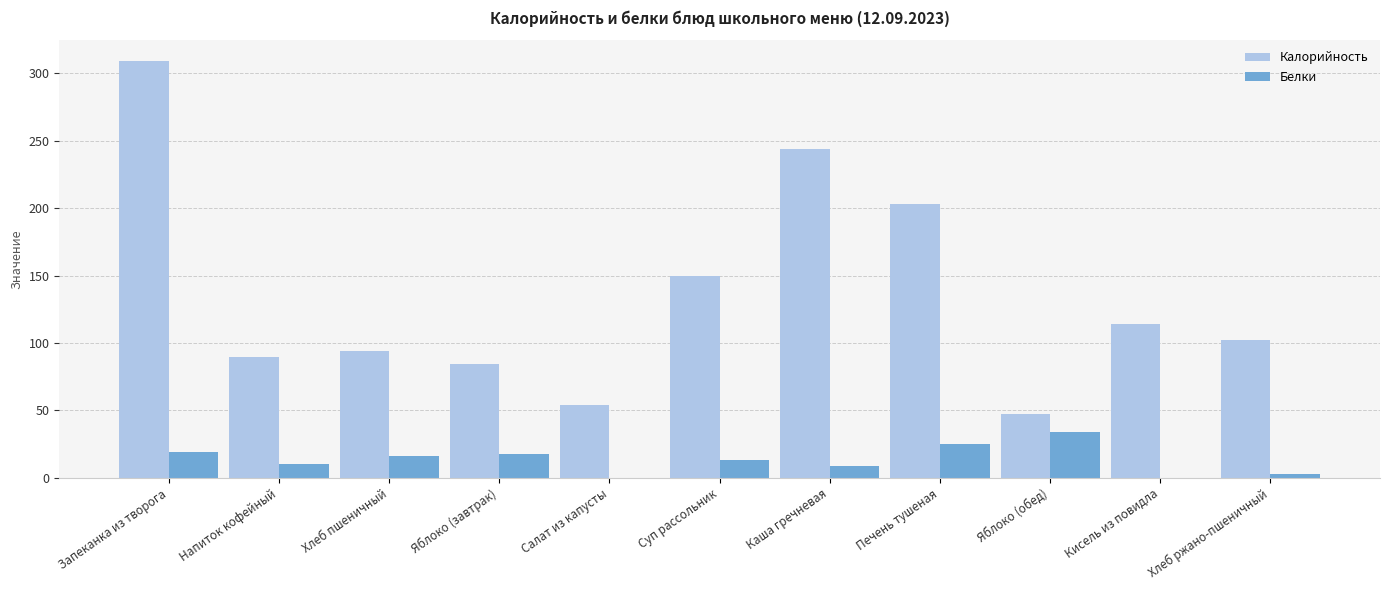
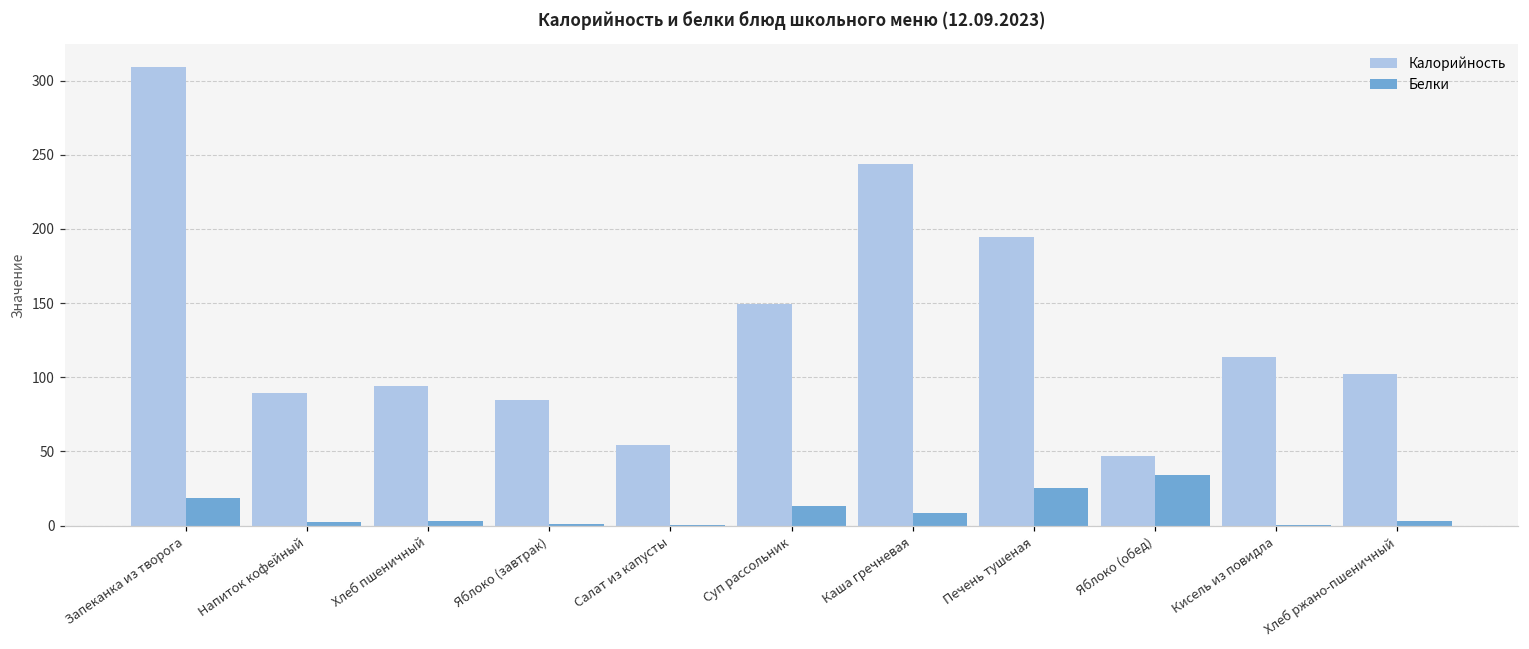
  {
    "Калорийность": {
      "Запеканка из творога": 309,
      "Напиток кофейный": 89,
      "Хлеб пшеничный": 94,
      "Яблоко (завтрак)": 85,
      "Салат из капусты": 54,
      "Суп рассольник": 150,
      "Каша гречневая": 244,
-     "Печень тушеная": 203,
+     "Печень тушеная": 195,
      "Яблоко (обед)": 47,
      "Кисель из повидла": 114,
      "Хлеб ржано-пшеничный": 102
    },
    "Белки": {
      "Запеканка из творога": 19,
-     "Напиток кофейный": 10,
-     "Хлеб пшеничный": 16,
-     "Яблоко (завтрак)": 18,
+     "Напиток кофейный": 3,
+     "Хлеб пшеничный": 3,
+     "Яблоко (завтрак)": 1,
      "Суп рассольник": 13,
      "Каша гречневая": 9,
      "Печень тушеная": 25,
      "Яблоко (обед)": 34,
      "Хлеб ржано-пшеничный": 3
    }
  }
